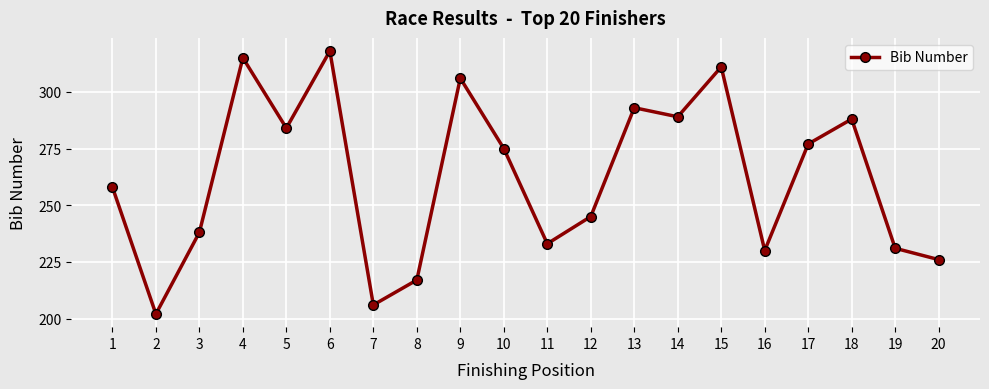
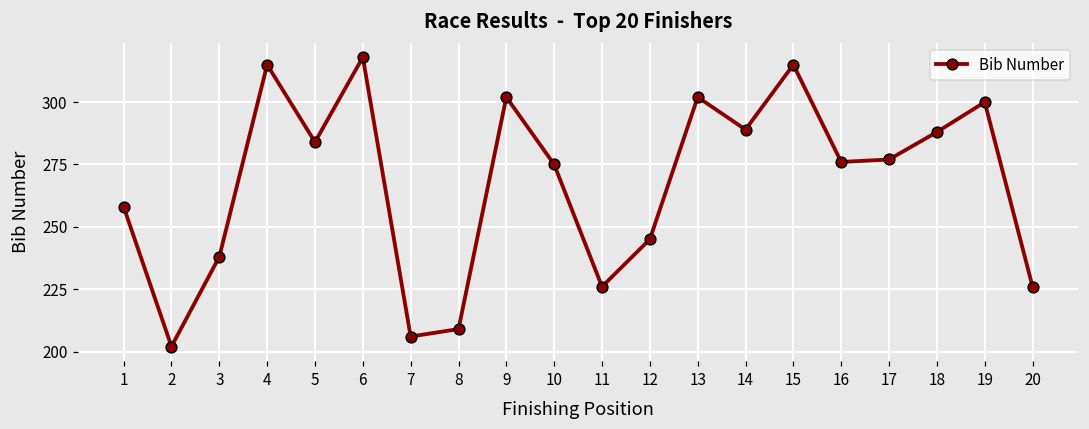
  {
    "1": 258,
    "2": 202,
    "3": 238,
    "4": 315,
    "5": 284,
    "6": 318,
    "7": 206,
-   "8": 217,
-   "9": 306,
+   "8": 209,
+   "9": 302,
    "10": 275,
-   "11": 233,
+   "11": 226,
    "12": 245,
-   "13": 293,
+   "13": 302,
    "14": 289,
-   "15": 311,
-   "16": 230,
+   "15": 315,
+   "16": 276,
    "17": 277,
    "18": 288,
-   "19": 231,
+   "19": 300,
    "20": 226
  }
